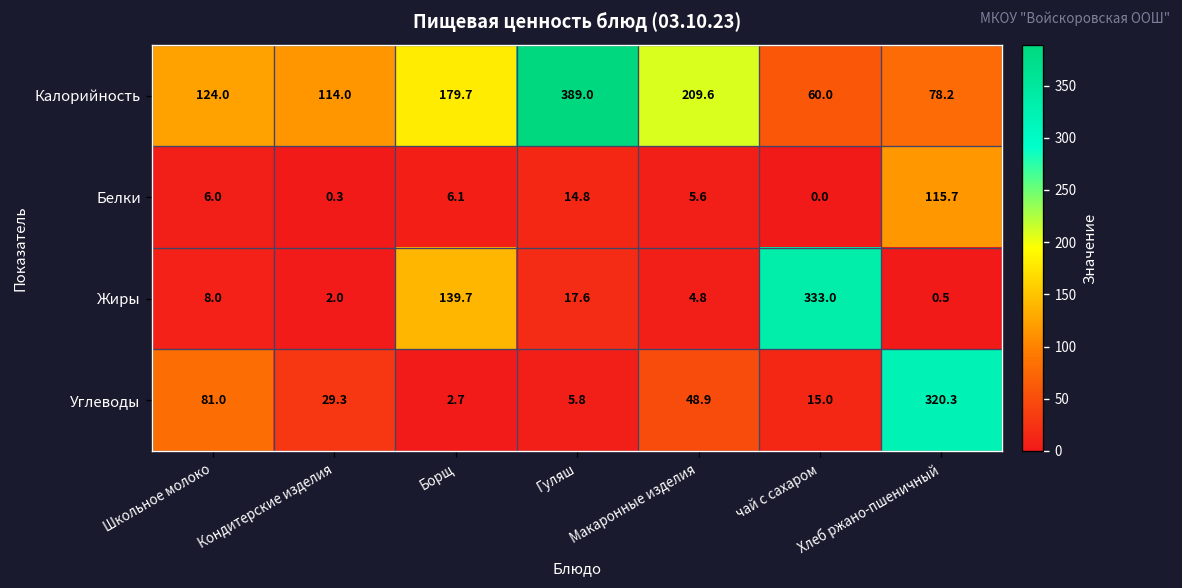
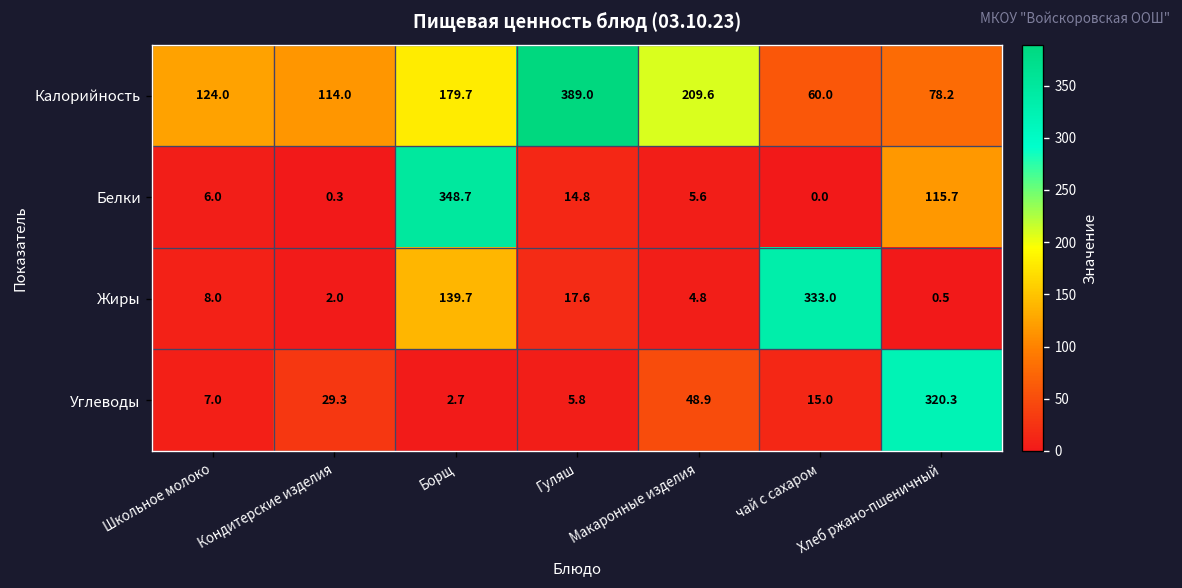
  {
    "Калорийность": {
      "Школьное молоко": 124.0,
      "Кондитерские изделия": 114.0,
      "Борщ": 179.7,
      "Гуляш": 389.0,
      "Макаронные изделия": 209.6,
      "чай с сахаром": 60.0,
      "Хлеб ржано-пшеничный": 78.2
    },
    "Белки": {
      "Школьное молоко": 6.0,
      "Кондитерские изделия": 0.3,
-     "Борщ": 6.1,
+     "Борщ": 348.7,
      "Гуляш": 14.8,
      "Макаронные изделия": 5.6,
      "чай с сахаром": 0.0,
      "Хлеб ржано-пшеничный": 115.7
    },
    "Жиры": {
      "Школьное молоко": 8.0,
      "Кондитерские изделия": 2.0,
      "Борщ": 139.7,
      "Гуляш": 17.6,
      "Макаронные изделия": 4.8,
      "чай с сахаром": 333.0,
      "Хлеб ржано-пшеничный": 0.5
    },
    "Углеводы": {
-     "Школьное молоко": 81.0,
+     "Школьное молоко": 7.0,
      "Кондитерские изделия": 29.3,
      "Борщ": 2.7,
      "Гуляш": 5.8,
      "Макаронные изделия": 48.9,
      "чай с сахаром": 15.0,
      "Хлеб ржано-пшеничный": 320.3
    }
  }
